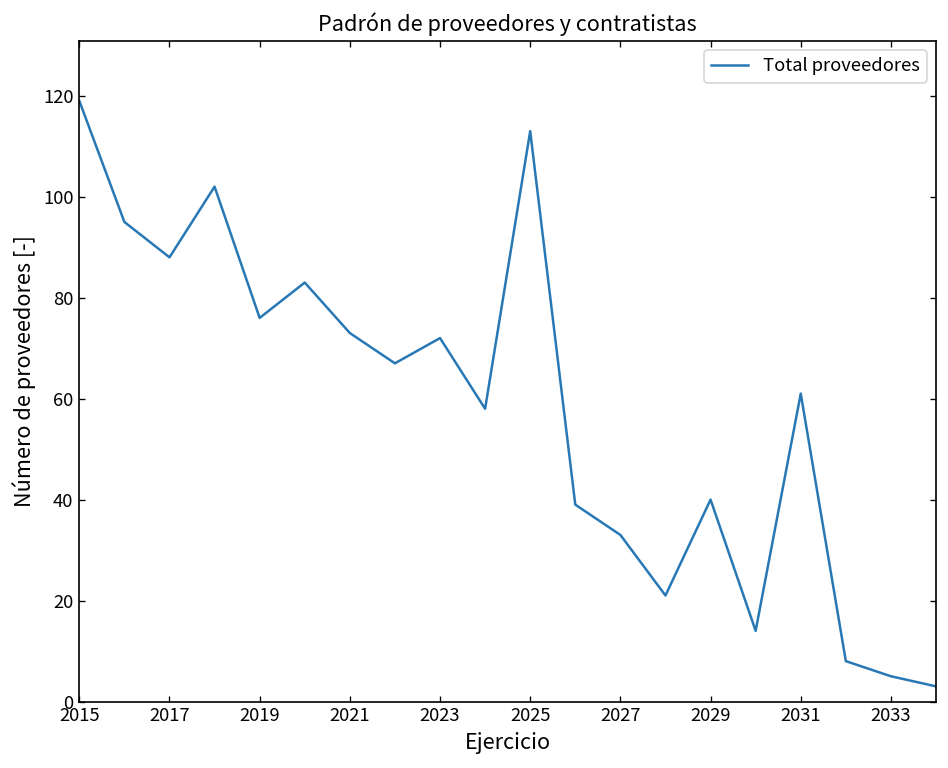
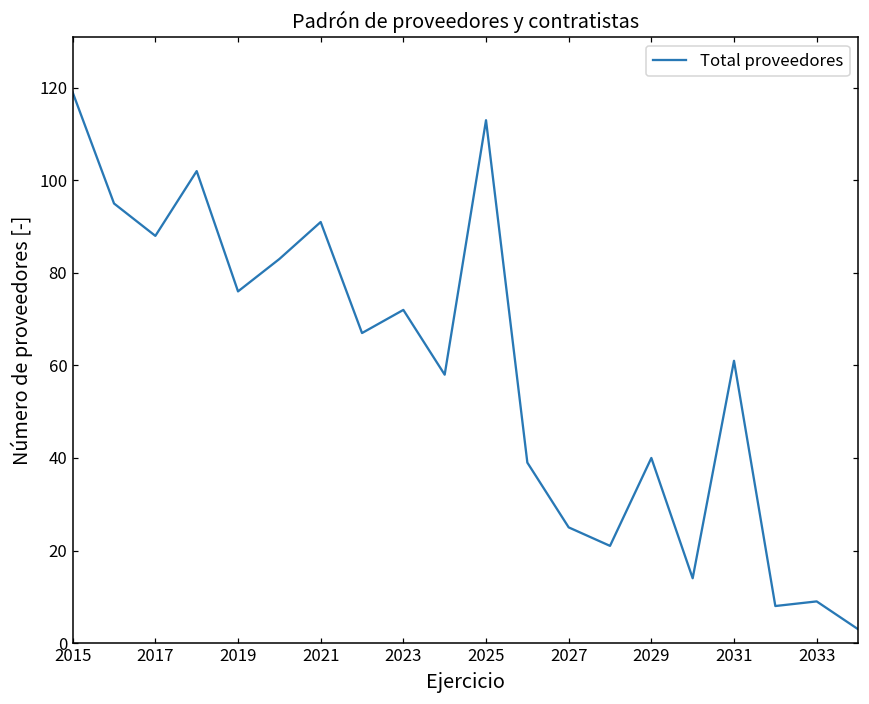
  {
    "2015": 119,
    "2017": 88,
    "2019": 76,
-   "2021": 73,
+   "2021": 91,
    "2023": 72,
    "2025": 113,
-   "2027": 33,
+   "2027": 25,
    "2029": 40,
    "2031": 61,
-   "2033": 5
+   "2033": 9
  }
